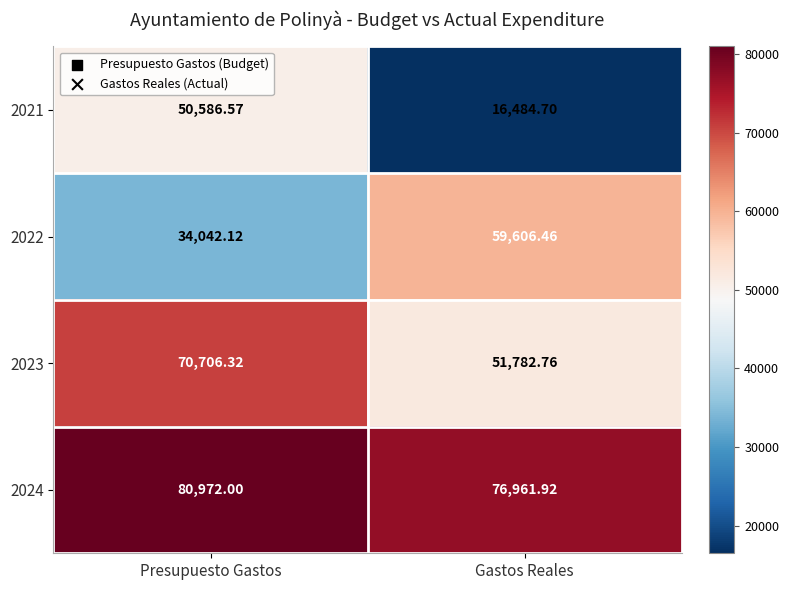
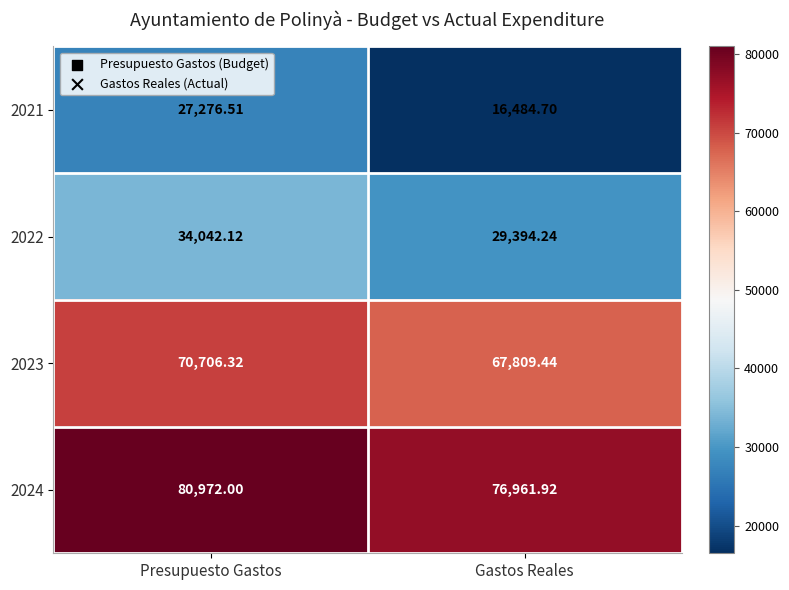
  {
    "2021": {
-     "Presupuesto Gastos": "50,586.57",
+     "Presupuesto Gastos": "27,276.51",
      "Gastos Reales": "16,484.70"
    },
    "2022": {
      "Presupuesto Gastos": "34,042.12",
-     "Gastos Reales": "59,606.46"
+     "Gastos Reales": "29,394.24"
    },
    "2023": {
      "Presupuesto Gastos": "70,706.32",
-     "Gastos Reales": "51,782.76"
+     "Gastos Reales": "67,809.44"
    },
    "2024": {
      "Presupuesto Gastos": "80,972.00",
      "Gastos Reales": "76,961.92"
    }
  }
